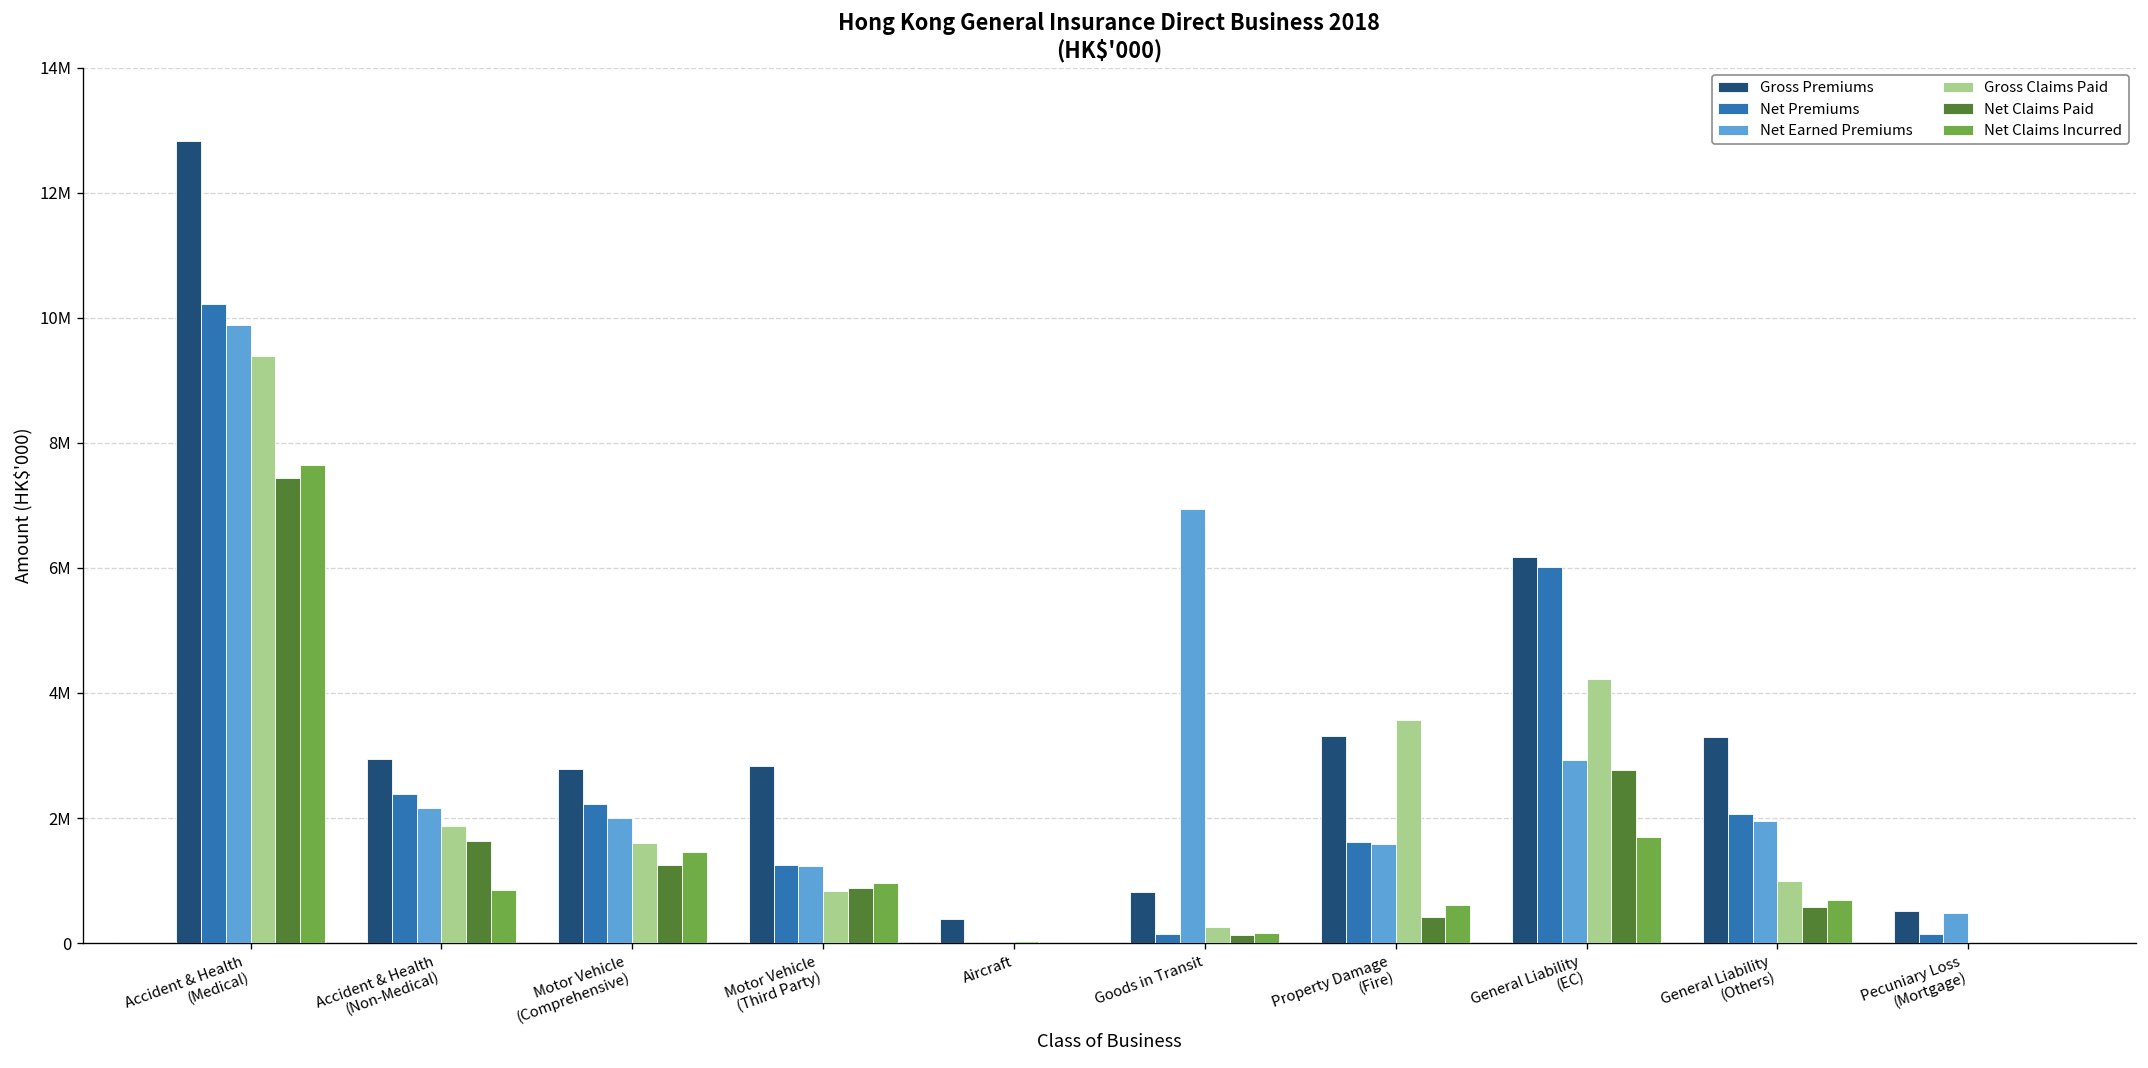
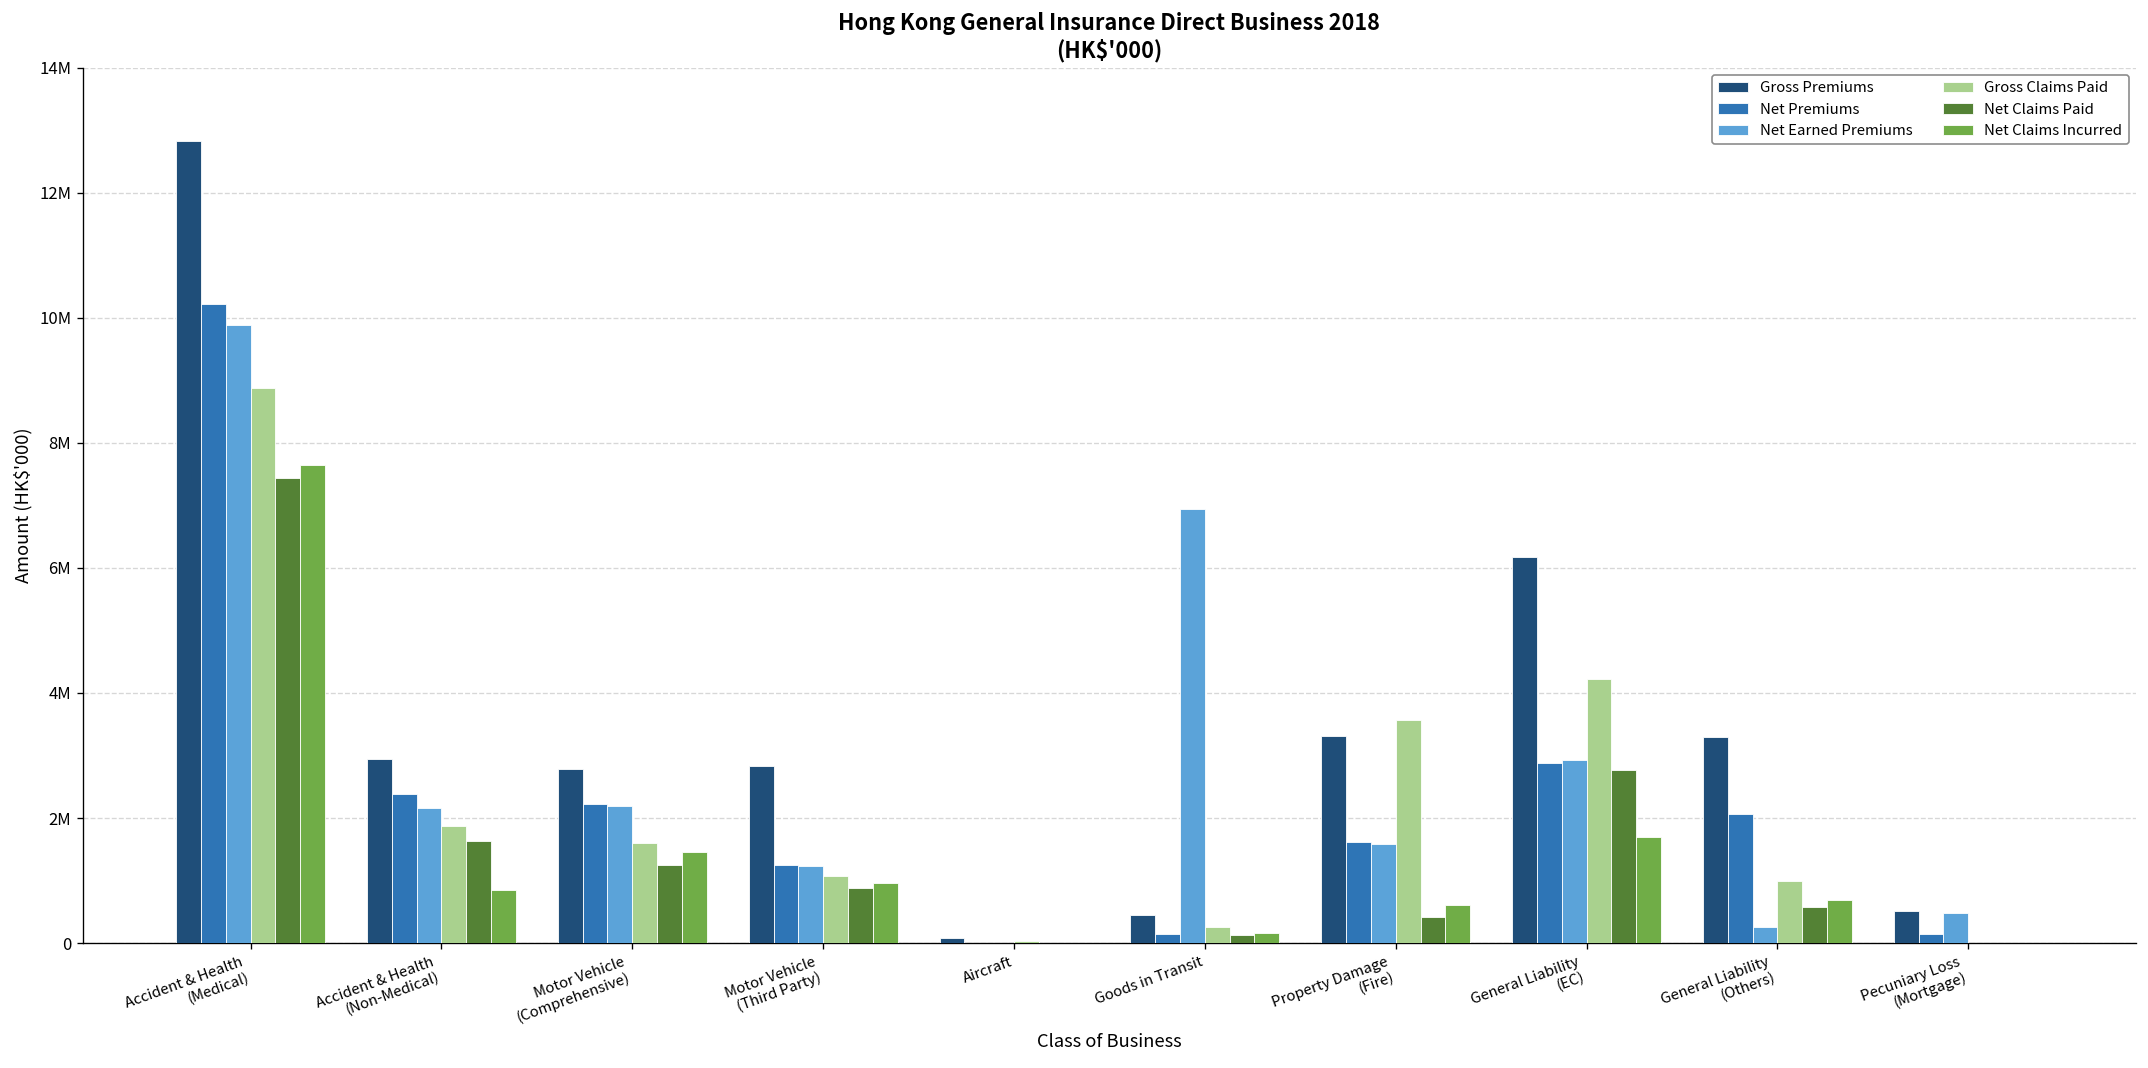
  {
    "Gross Premiums": {
      "Accident & Health (Medical)": 12800000,
      "Accident & Health (Non-Medical)": 2900000,
      "Motor Vehicle (Comprehensive)": 2800000,
      "Motor Vehicle (Third Party)": 2800000,
-     "Aircraft": 400000,
-     "Goods in Transit": 800000,
+     "Aircraft": 100000,
+     "Goods in Transit": 500000,
      "Property Damage (Fire)": 3300000,
      "General Liability (EC)": 6200000,
      "General Liability (Others)": 3300000,
      "Pecuniary Loss (Mortgage)": 500000
    },
    "Net Premiums": {
      "Accident & Health (Medical)": 10200000,
      "Accident & Health (Non-Medical)": 2400000,
      "Motor Vehicle (Comprehensive)": 2200000,
      "Motor Vehicle (Third Party)": 1300000,
      "Goods in Transit": 100000,
      "Property Damage (Fire)": 1600000,
-     "General Liability (EC)": 6000000,
+     "General Liability (EC)": 2900000,
      "General Liability (Others)": 2100000,
      "Pecuniary Loss (Mortgage)": 100000
    },
    "Net Earned Premiums": {
      "Accident & Health (Medical)": 9900000,
      "Accident & Health (Non-Medical)": 2200000,
-     "Motor Vehicle (Comprehensive)": 2000000,
+     "Motor Vehicle (Comprehensive)": 2200000,
      "Motor Vehicle (Third Party)": 1200000,
      "Goods in Transit": 6900000,
      "Property Damage (Fire)": 1600000,
      "General Liability (EC)": 2900000,
-     "General Liability (Others)": 1900000,
+     "General Liability (Others)": 300000,
      "Pecuniary Loss (Mortgage)": 500000
    },
    "Gross Claims Paid": {
-     "Accident & Health (Medical)": 9400000,
+     "Accident & Health (Medical)": 8900000,
      "Accident & Health (Non-Medical)": 1900000,
      "Motor Vehicle (Comprehensive)": 1600000,
-     "Motor Vehicle (Third Party)": 800000,
+     "Motor Vehicle (Third Party)": 1100000,
      "Goods in Transit": 300000,
      "Property Damage (Fire)": 3600000,
      "General Liability (EC)": 4200000,
      "General Liability (Others)": 1000000
    }
  }
